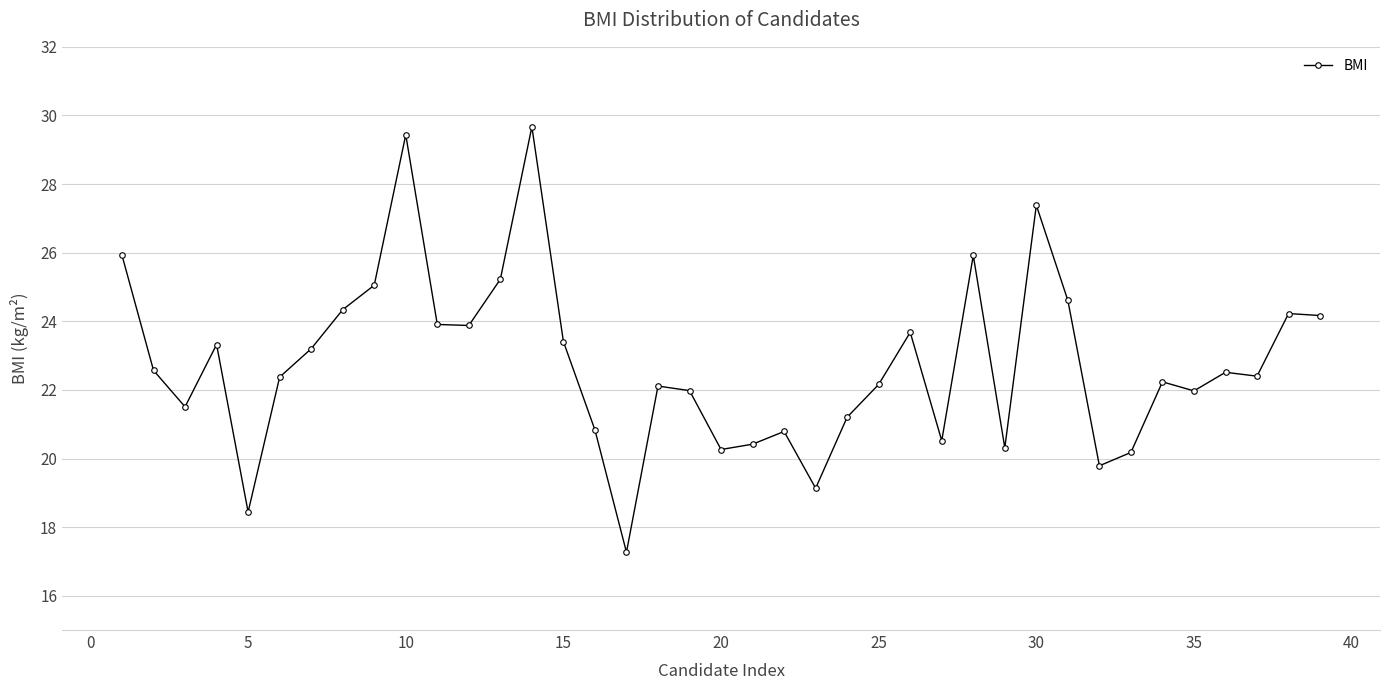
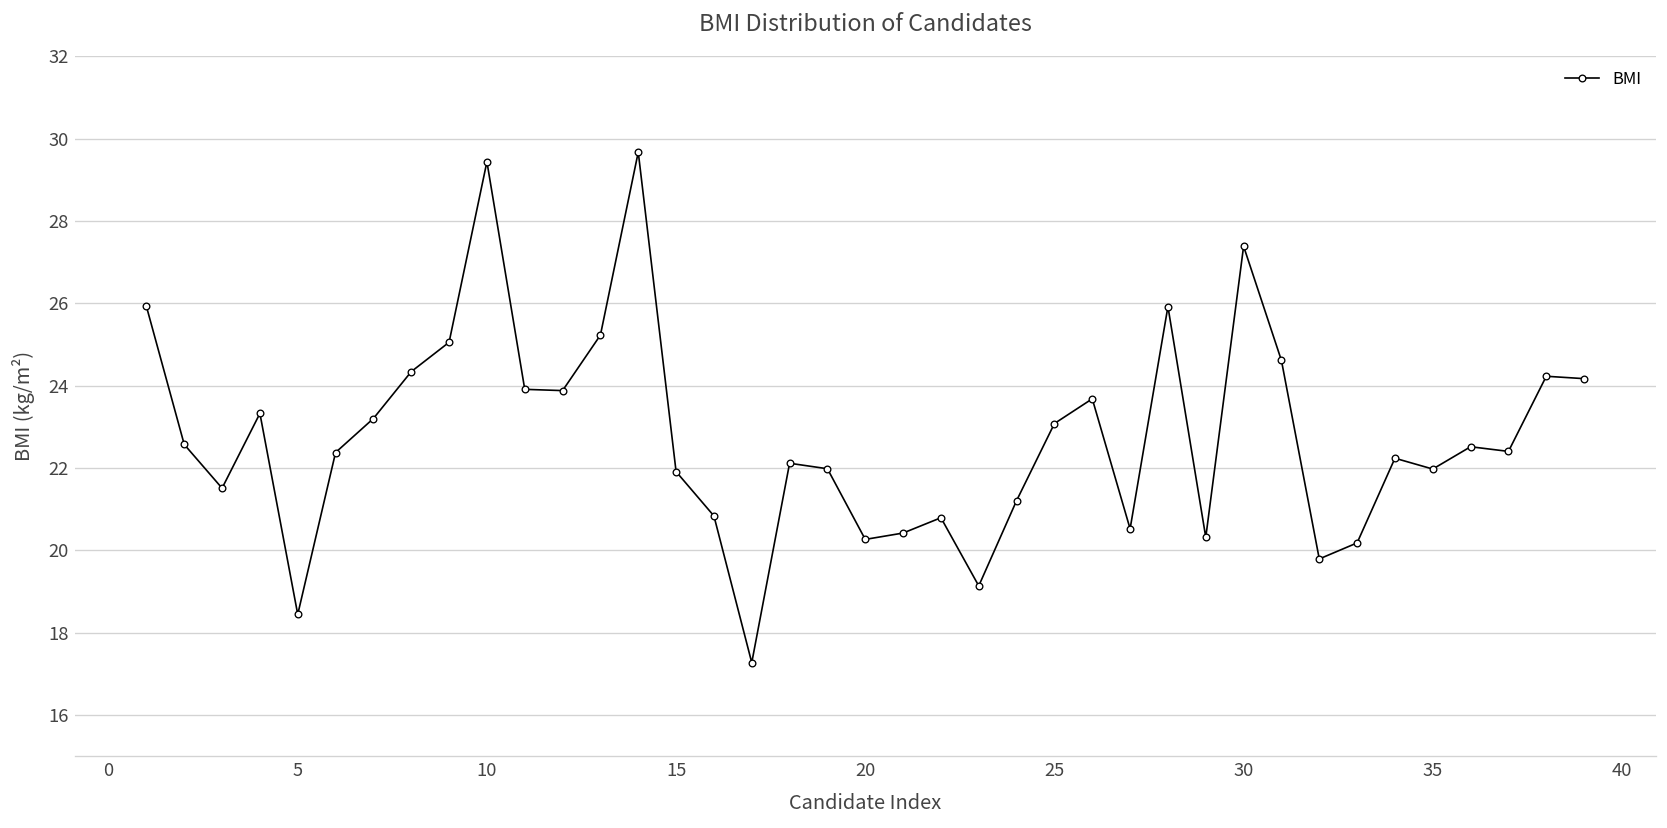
  {
    "5": 18.4,
    "10": 29.4,
-   "15": 23.4,
+   "15": 21.9,
    "20": 20.3,
-   "25": 22.2,
+   "25": 23.1,
    "30": 27.4,
    "35": 22.0
  }
